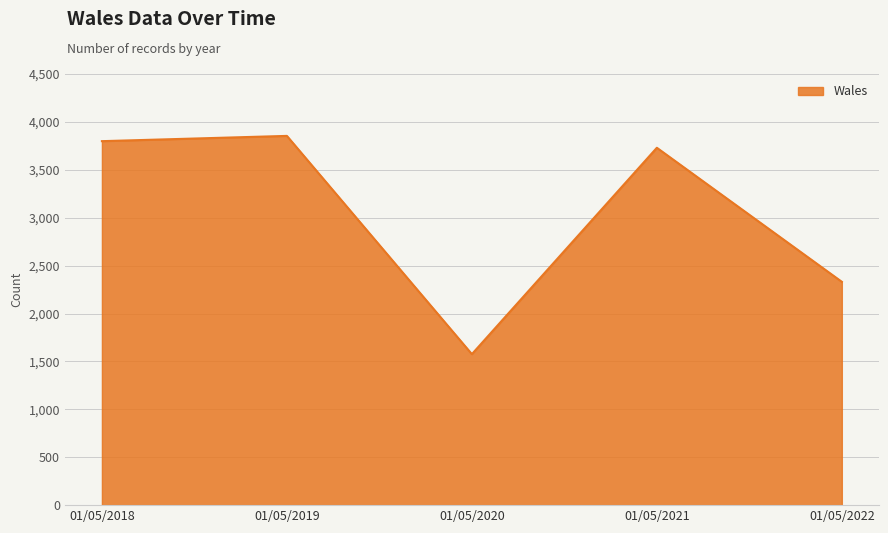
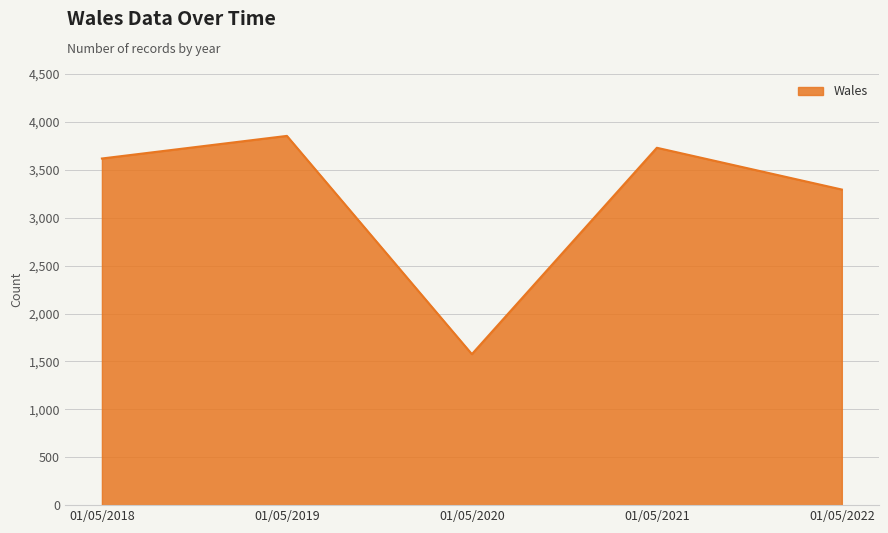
  {
-   "01/05/2018": "3,800",
+   "01/05/2018": "3,600",
    "01/05/2019": "3,900",
    "01/05/2020": "1,600",
    "01/05/2021": "3,700",
-   "01/05/2022": "2,300"
+   "01/05/2022": "3,300"
  }
